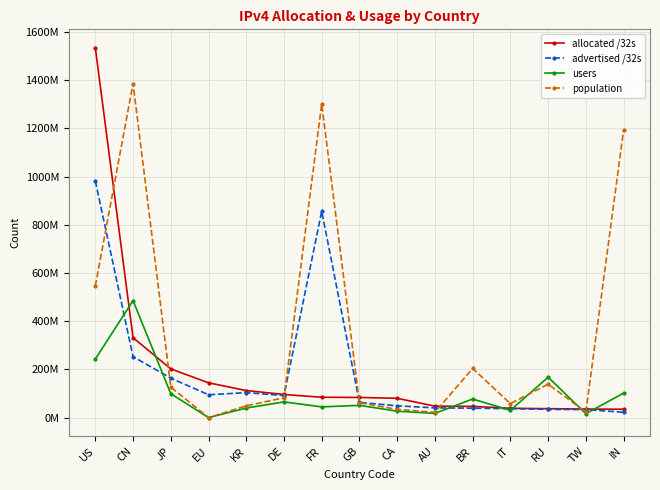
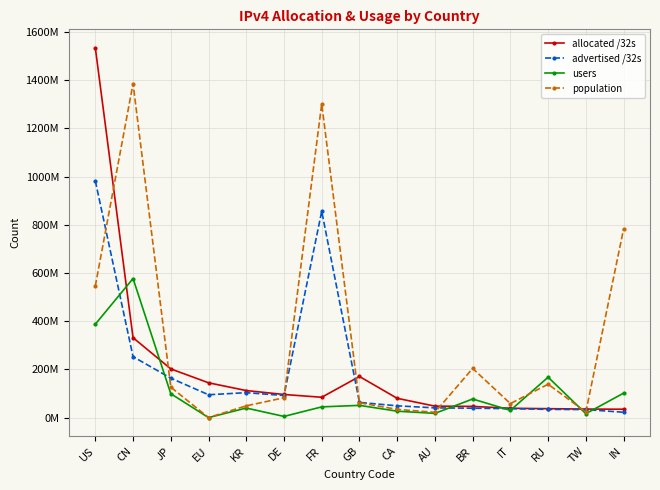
  {
    "allocated /32s": {
      "US": 1530000000,
      "CN": 330000000,
      "JP": 200000000,
      "EU": 140000000,
      "FR": 80000000,
-     "GB": 80000000,
+     "GB": 170000000,
      "CA": 80000000,
      "IN": 30000000
    },
    "advertised /32s": {
      "US": 980000000,
      "CN": 250000000,
      "JP": 160000000,
      "EU": 90000000,
      "FR": 860000000,
      "CA": 50000000,
      "IN": 20000000
    },
    "users": {
-     "US": 240000000,
-     "CN": 490000000,
+     "US": 390000000,
+     "CN": 580000000,
      "JP": 100000000,
-     "DE": 70000000,
+     "DE": 0,
      "FR": 40000000,
      "GB": 50000000,
      "BR": 80000000,
      "RU": 170000000,
      "IN": 100000000
    },
    "population": {
      "US": 550000000,
      "CN": 1390000000,
      "JP": 130000000,
      "FR": 1300000000,
      "BR": 200000000,
      "IT": 60000000,
      "RU": 140000000,
-     "IN": 1190000000
+     "IN": 780000000
    }
  }
